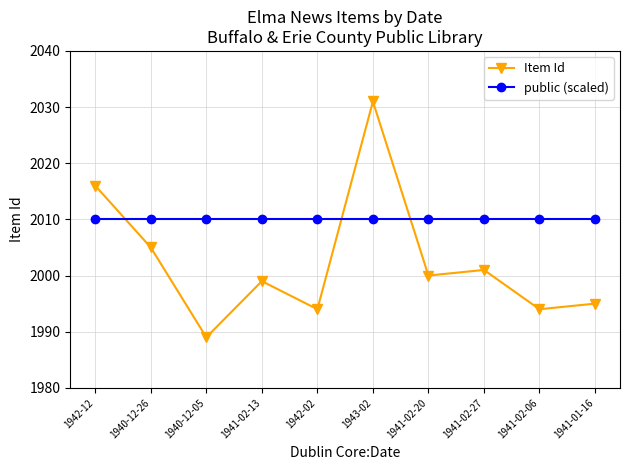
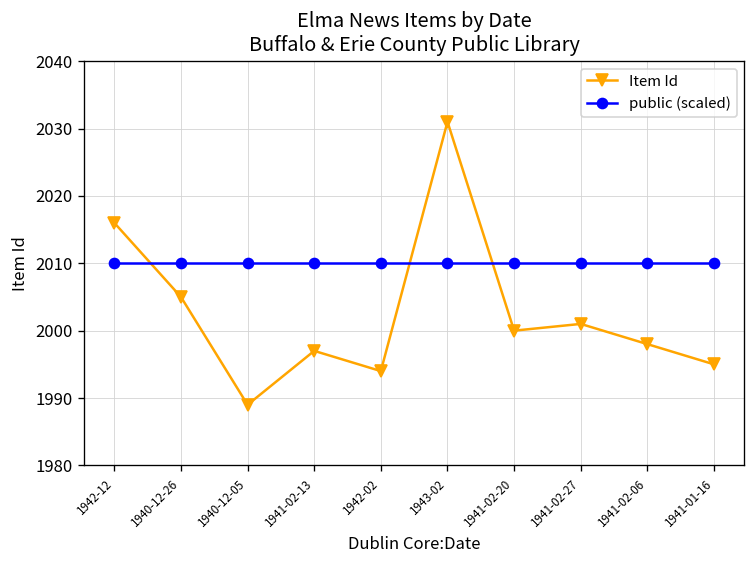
  {
    "Item Id": {
      "1942-12": 2016,
      "1940-12-26": 2005,
      "1940-12-05": 1989,
-     "1941-02-13": 1999,
+     "1941-02-13": 1997,
      "1942-02": 1994,
      "1943-02": 2031,
      "1941-02-20": 2000,
      "1941-02-27": 2001,
-     "1941-02-06": 1994,
+     "1941-02-06": 1998,
      "1941-01-16": 1995
    },
    "public (scaled)": {
      "1942-12": 2010,
      "1940-12-26": 2010,
      "1940-12-05": 2010,
      "1941-02-13": 2010,
      "1942-02": 2010,
      "1943-02": 2010,
      "1941-02-20": 2010,
      "1941-02-27": 2010,
      "1941-02-06": 2010,
      "1941-01-16": 2010
    }
  }
